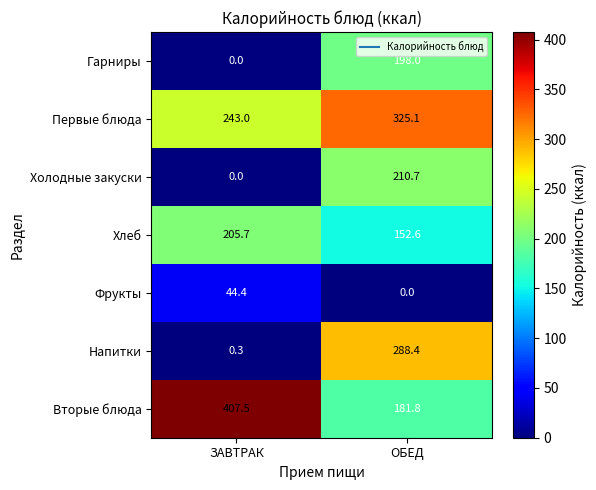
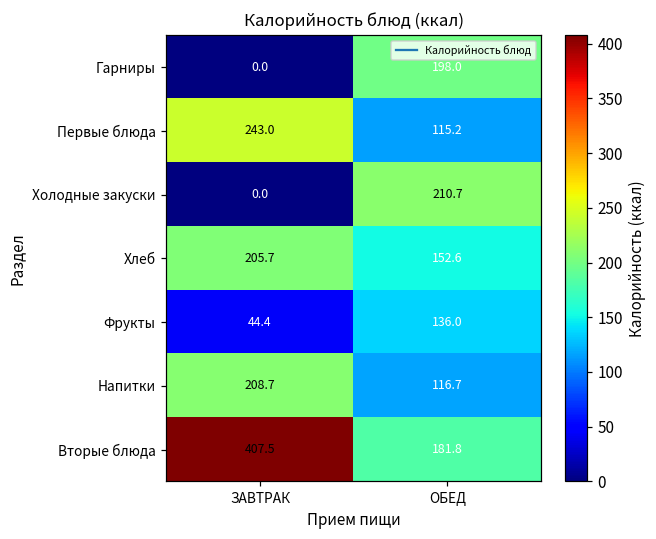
  {
    "Гарниры": {
      "ЗАВТРАК": 0.0,
      "ОБЕД": 198.0
    },
    "Первые блюда": {
      "ЗАВТРАК": 243.0,
-     "ОБЕД": 325.1
+     "ОБЕД": 115.2
    },
    "Холодные закуски": {
      "ЗАВТРАК": 0.0,
      "ОБЕД": 210.7
    },
    "Хлеб": {
      "ЗАВТРАК": 205.7,
      "ОБЕД": 152.6
    },
    "Фрукты": {
      "ЗАВТРАК": 44.4,
-     "ОБЕД": 0.0
+     "ОБЕД": 136.0
    },
    "Напитки": {
-     "ЗАВТРАК": 0.3,
-     "ОБЕД": 288.4
+     "ЗАВТРАК": 208.7,
+     "ОБЕД": 116.7
    },
    "Вторые блюда": {
      "ЗАВТРАК": 407.5,
      "ОБЕД": 181.8
    }
  }
